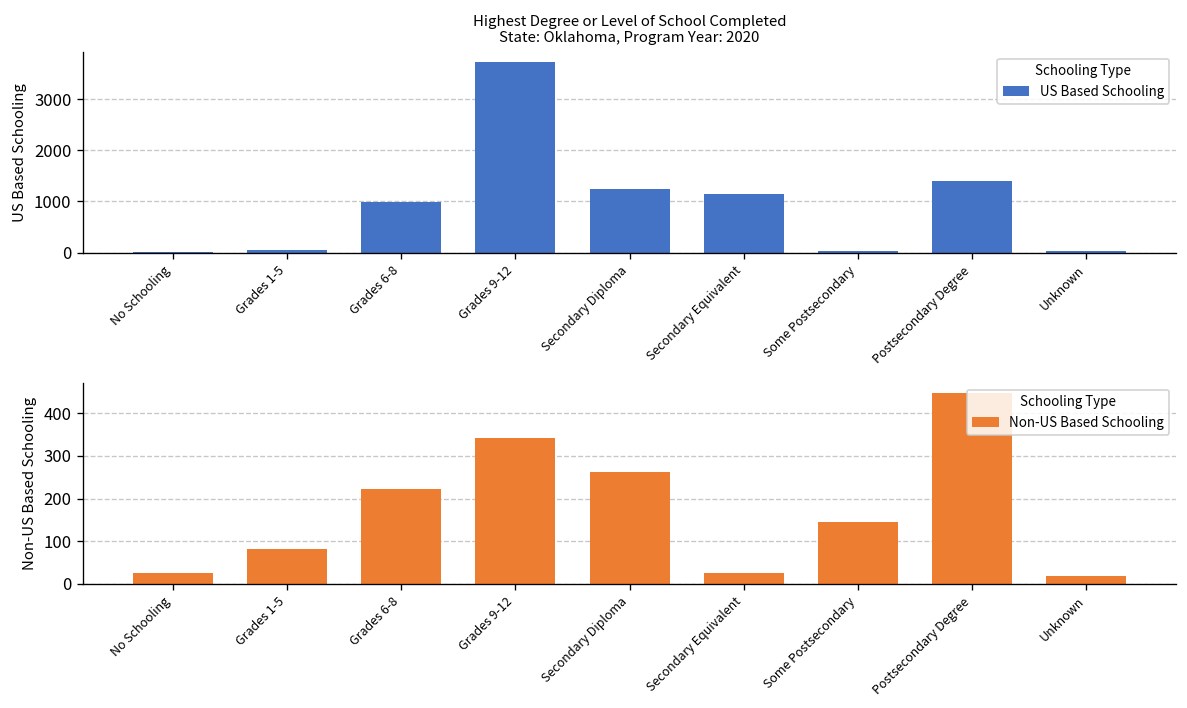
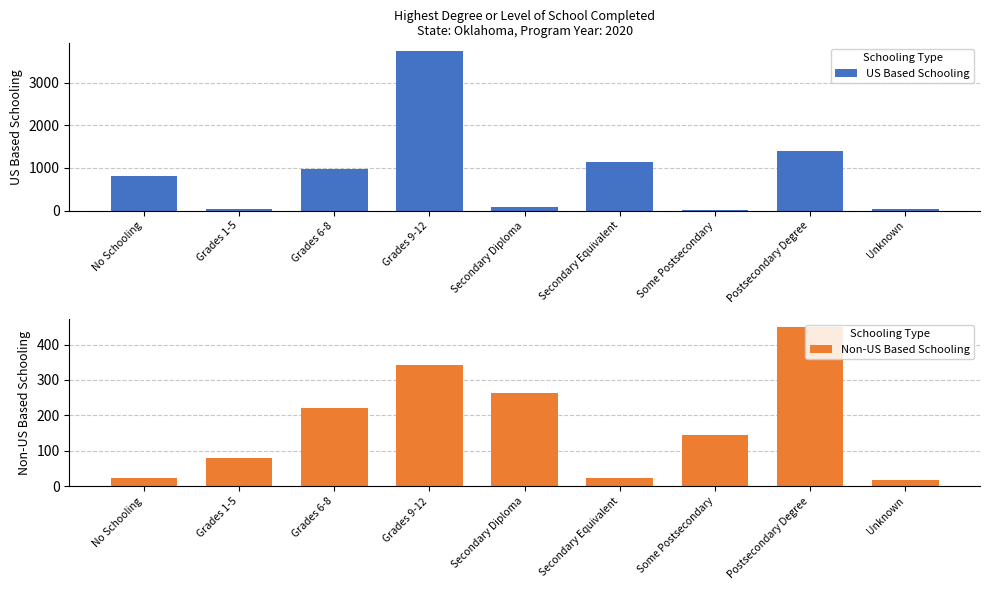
  {
    "Highest Degree or Level of School Completed State: Oklahoma, Program Year: 2020": {
-     "No Schooling": 0,
+     "No Schooling": 800,
      "Grades 6-8": 1000,
      "Grades 9-12": 3700,
-     "Secondary Diploma": 1200,
+     "Secondary Diploma": 100,
      "Secondary Equivalent": 1100,
      "Postsecondary Degree": 1400
    }
  }
